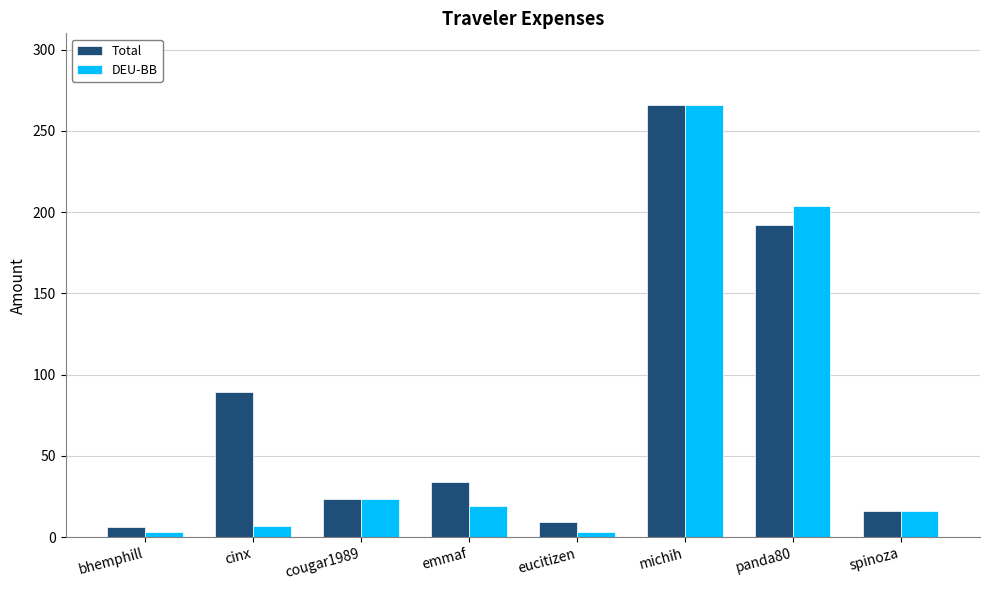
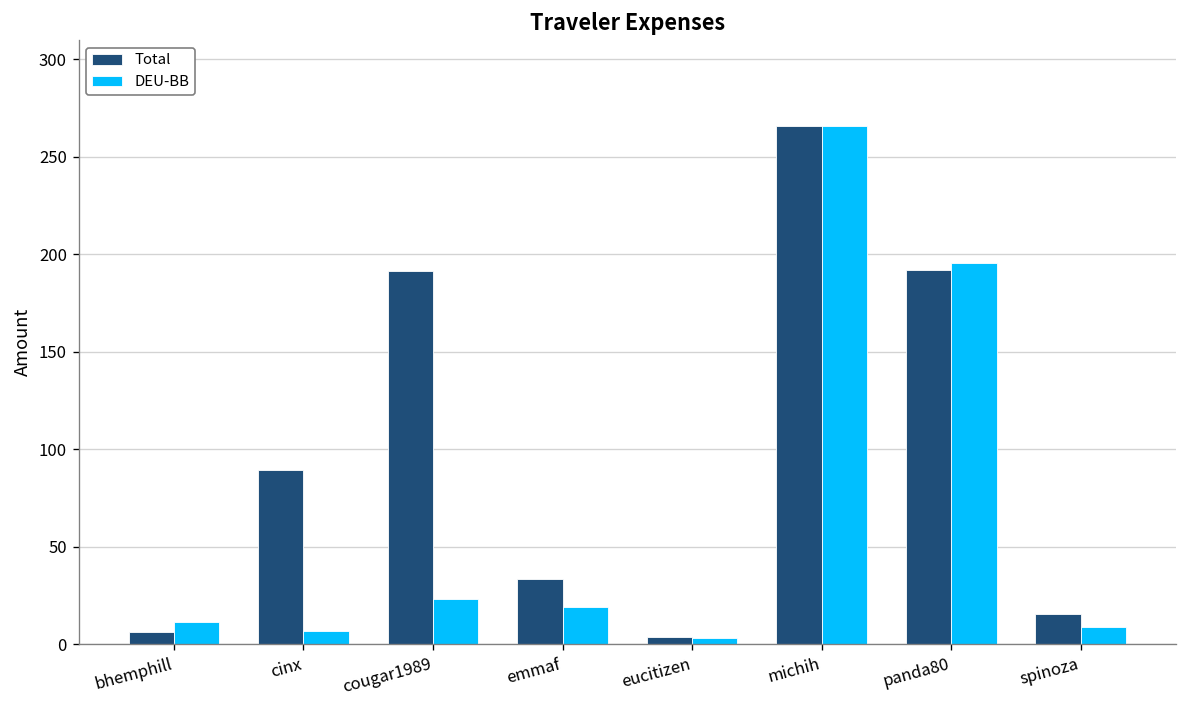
  {
    "Total": {
      "bhemphill": 6,
      "cinx": 89,
-     "cougar1989": 23,
+     "cougar1989": 191,
      "emmaf": 34,
-     "eucitizen": 9,
+     "eucitizen": 4,
      "michih": 266,
      "panda80": 192,
      "spinoza": 16
    },
    "DEU-BB": {
-     "bhemphill": 3,
+     "bhemphill": 11,
      "cinx": 7,
      "cougar1989": 23,
      "emmaf": 19,
      "eucitizen": 3,
      "michih": 266,
-     "panda80": 204,
-     "spinoza": 16
+     "panda80": 196,
+     "spinoza": 9
    }
  }
